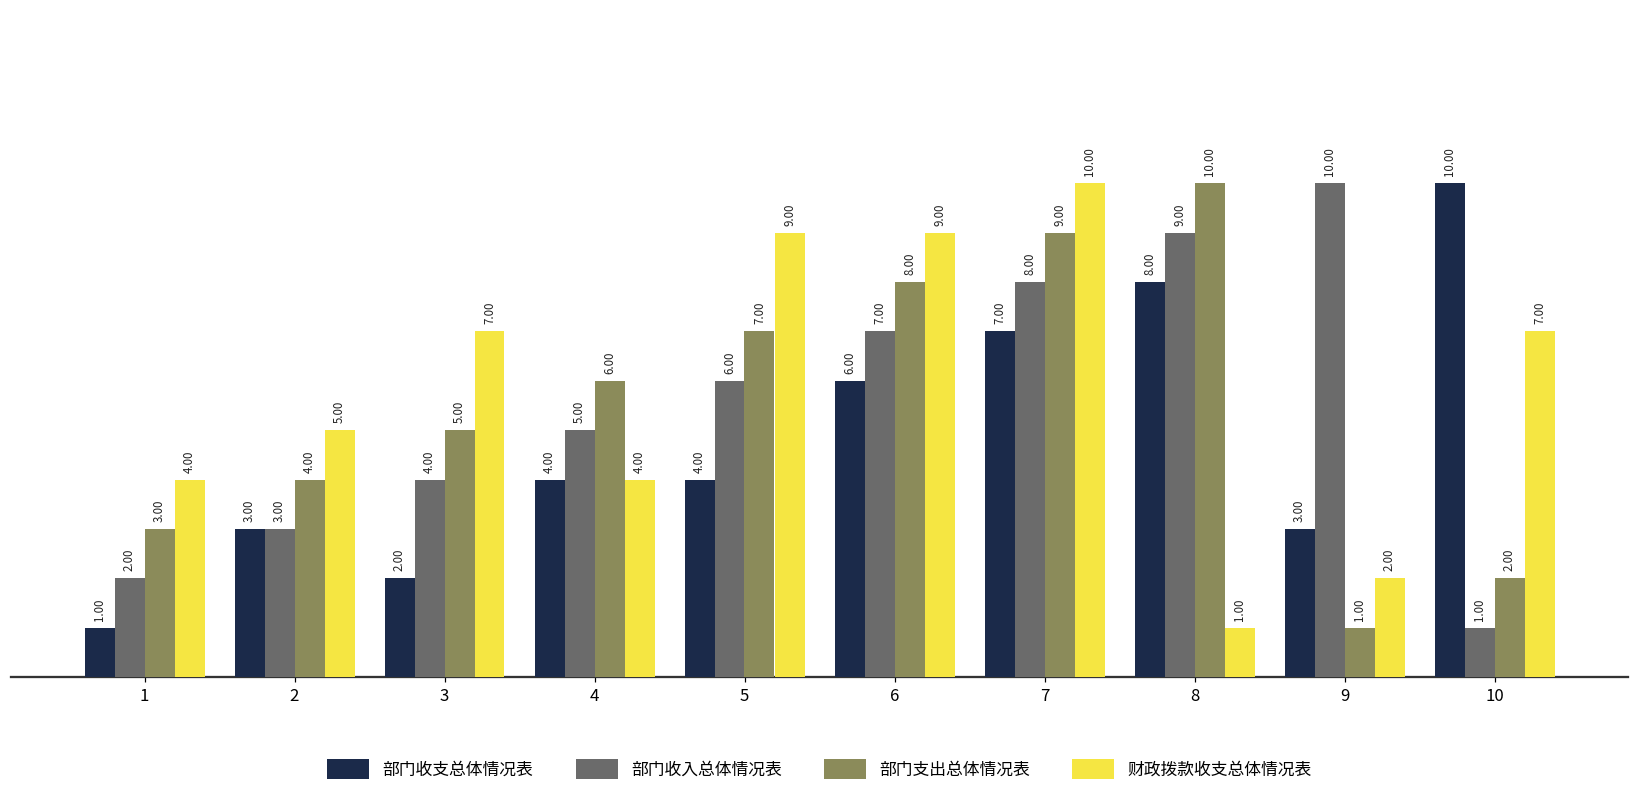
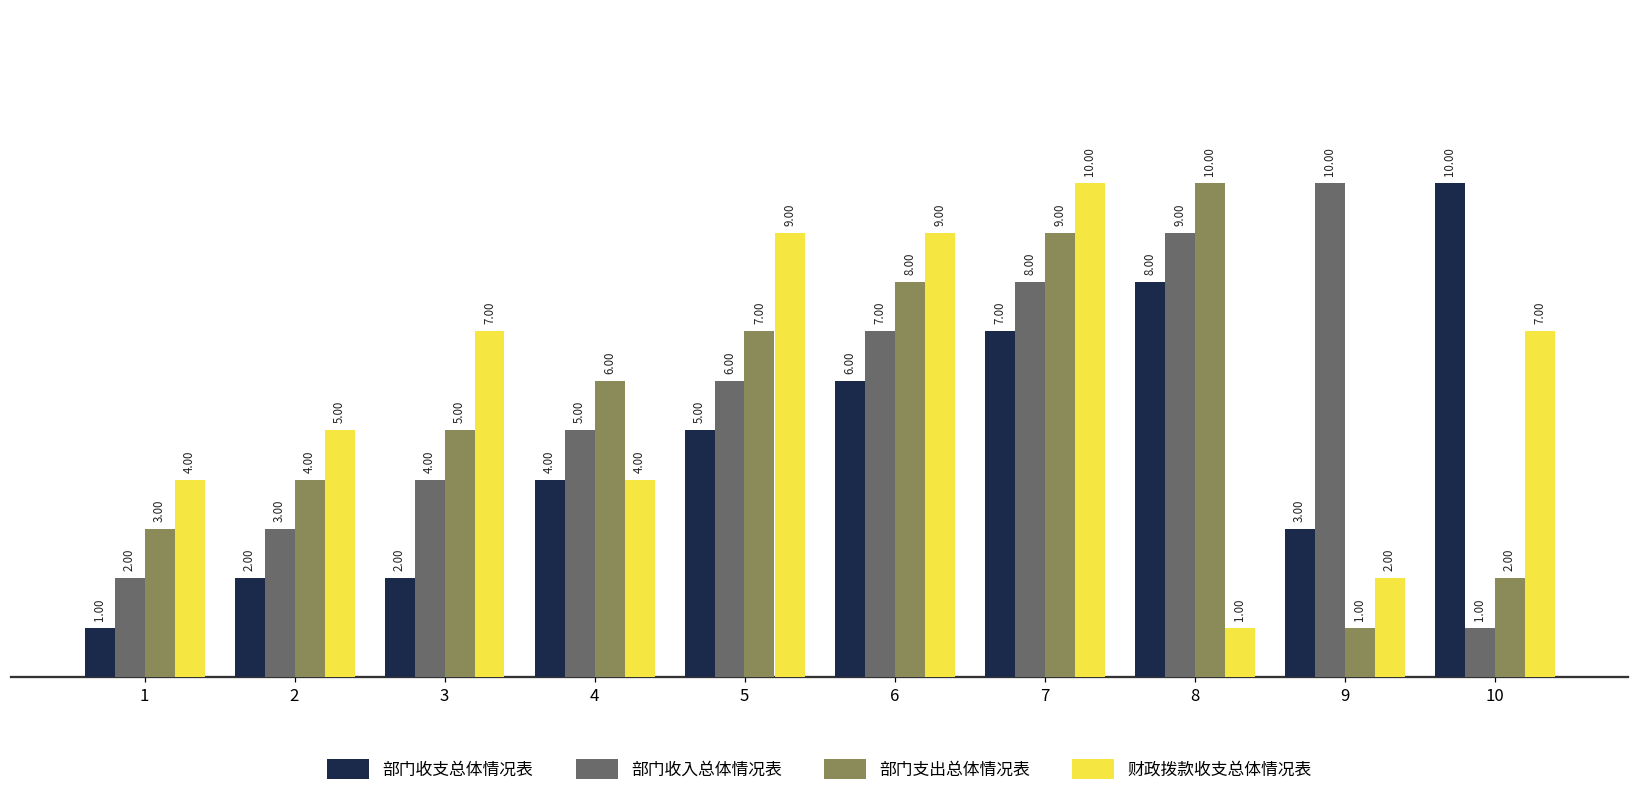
  {
    "部门收支总体情况表": {
      "1": 1.00,
-     "2": 3.00,
+     "2": 2.00,
      "3": 2.00,
      "4": 4.00,
-     "5": 4.00,
+     "5": 5.00,
      "6": 6.00,
      "7": 7.00,
      "8": 8.00,
      "9": 3.00,
      "10": 10.00
    },
    "财政拨款收支总体情况表": {
      "1": 4.00,
      "2": 5.00,
      "3": 7.00,
      "4": 4.00,
      "5": 9.00,
      "6": 9.00,
      "7": 10.00,
      "8": 1.00,
      "9": 2.00,
      "10": 7.00
    }
  }
